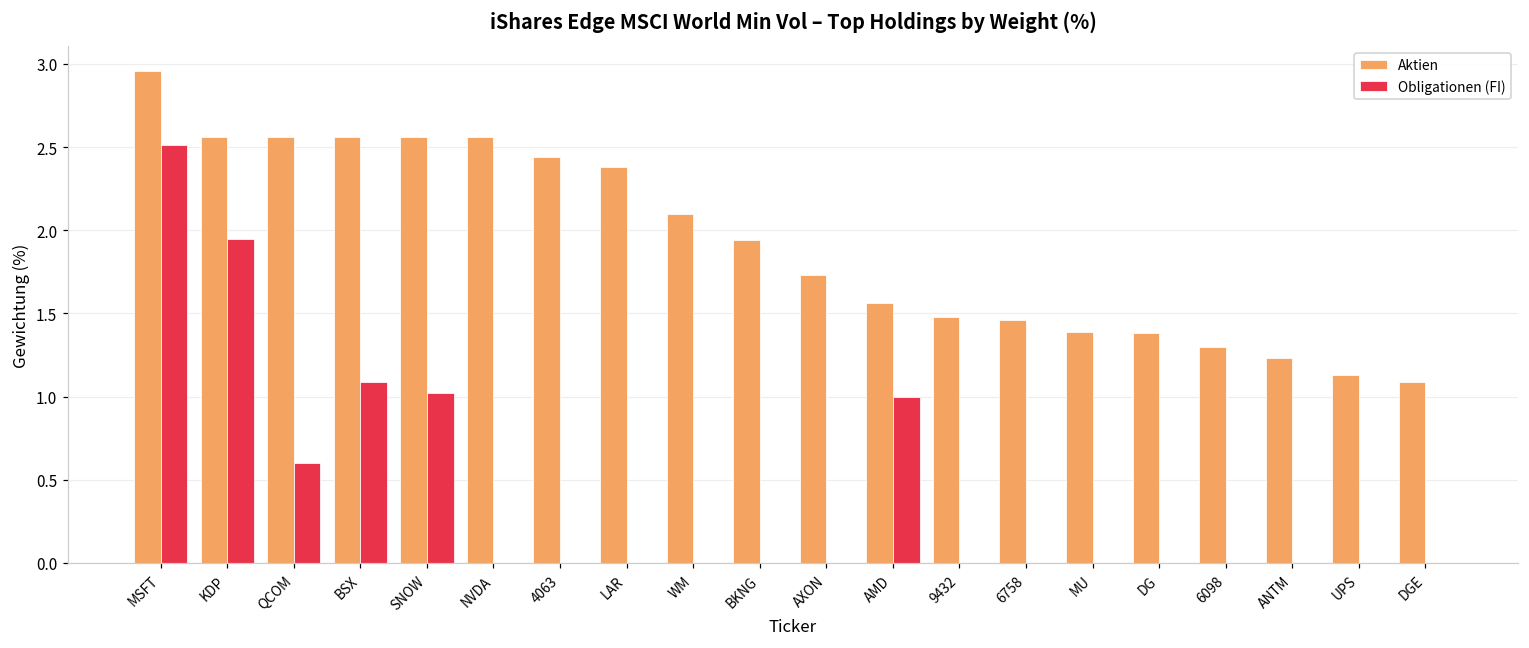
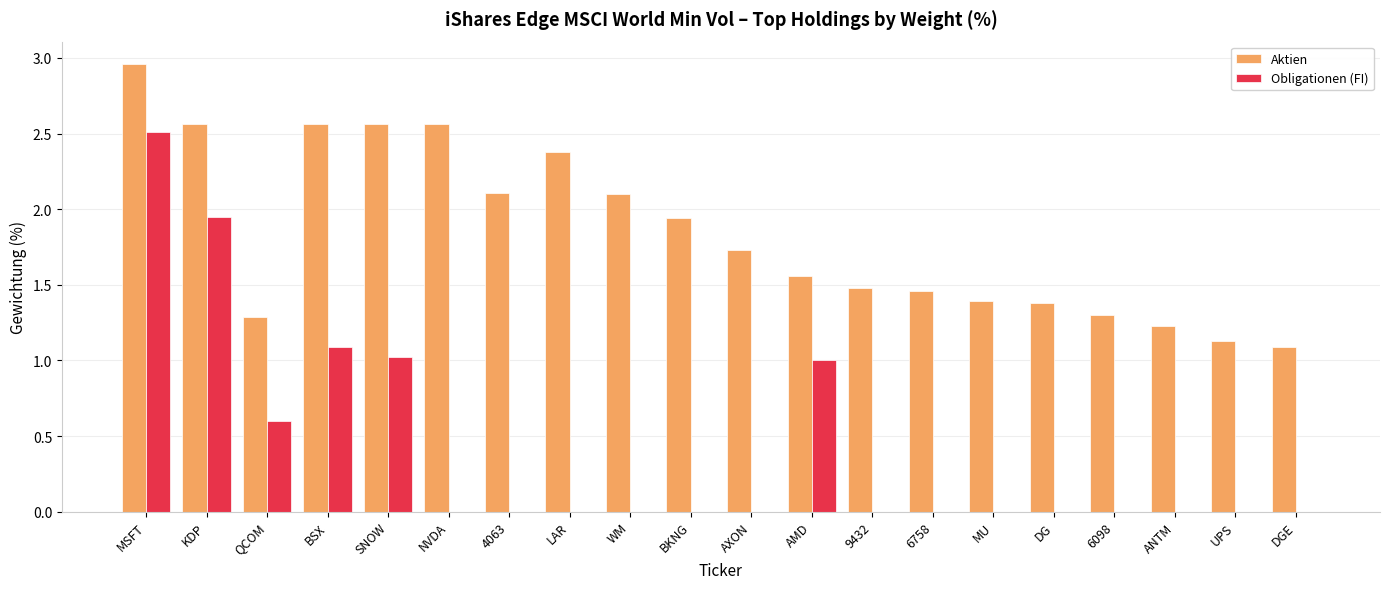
  {
    "Aktien": {
      "MSFT": 2.96,
      "KDP": 2.56,
-     "QCOM": 2.56,
+     "QCOM": 1.29,
      "BSX": 2.56,
      "SNOW": 2.56,
      "NVDA": 2.56,
-     "4063": 2.44,
+     "4063": 2.11,
      "LAR": 2.38,
      "WM": 2.10,
      "BKNG": 1.94,
      "AXON": 1.73,
      "AMD": 1.56,
      "9432": 1.48,
      "6758": 1.46,
      "MU": 1.39,
      "DG": 1.38,
      "6098": 1.30,
      "ANTM": 1.23,
      "UPS": 1.13,
      "DGE": 1.09
    },
    "Obligationen (FI)": {
      "MSFT": 2.51,
      "KDP": 1.95,
      "QCOM": 0.60,
      "BSX": 1.09,
      "SNOW": 1.02,
      "NVDA": 0.00,
      "4063": 0.00,
      "LAR": 0.00,
      "WM": 0.00,
      "BKNG": 0.00,
      "AXON": 0.00,
      "AMD": 1.00,
      "9432": 0.00,
      "6758": 0.00,
      "MU": 0.00,
      "DG": 0.00,
      "6098": 0.00,
      "ANTM": 0.00,
      "UPS": 0.00,
      "DGE": 0.00
    }
  }
